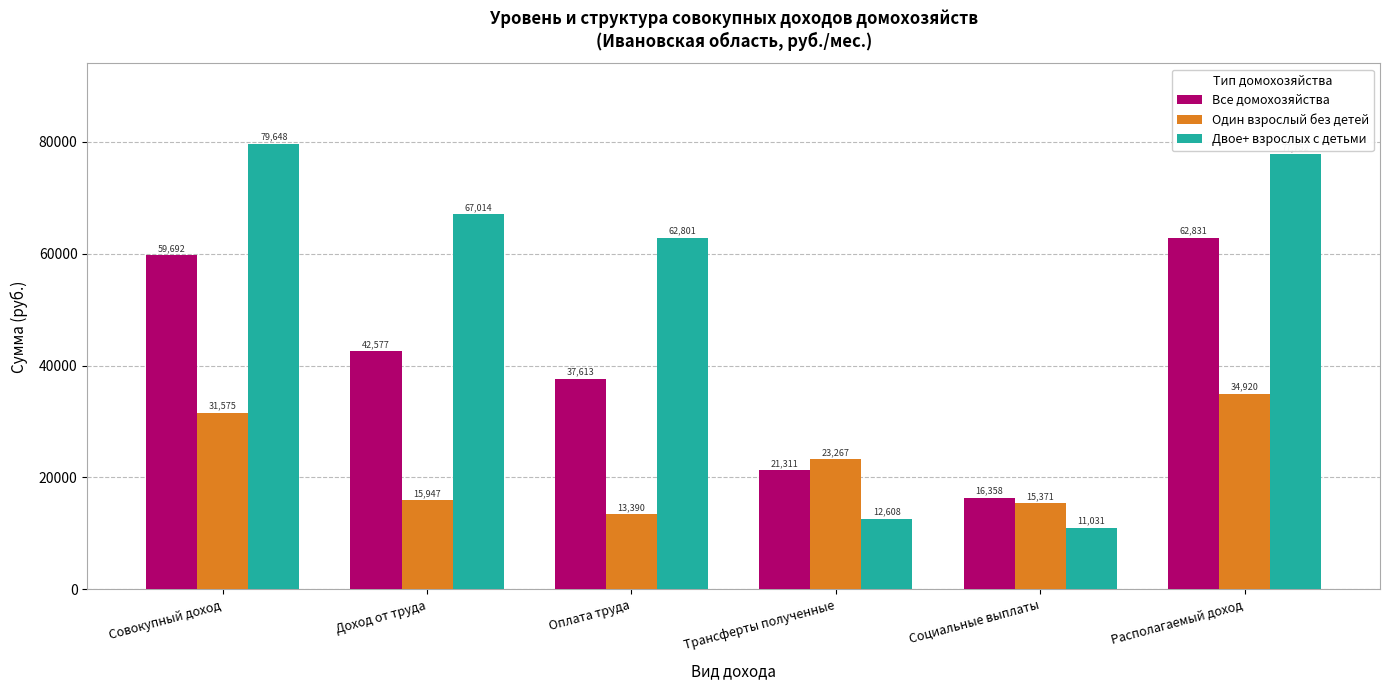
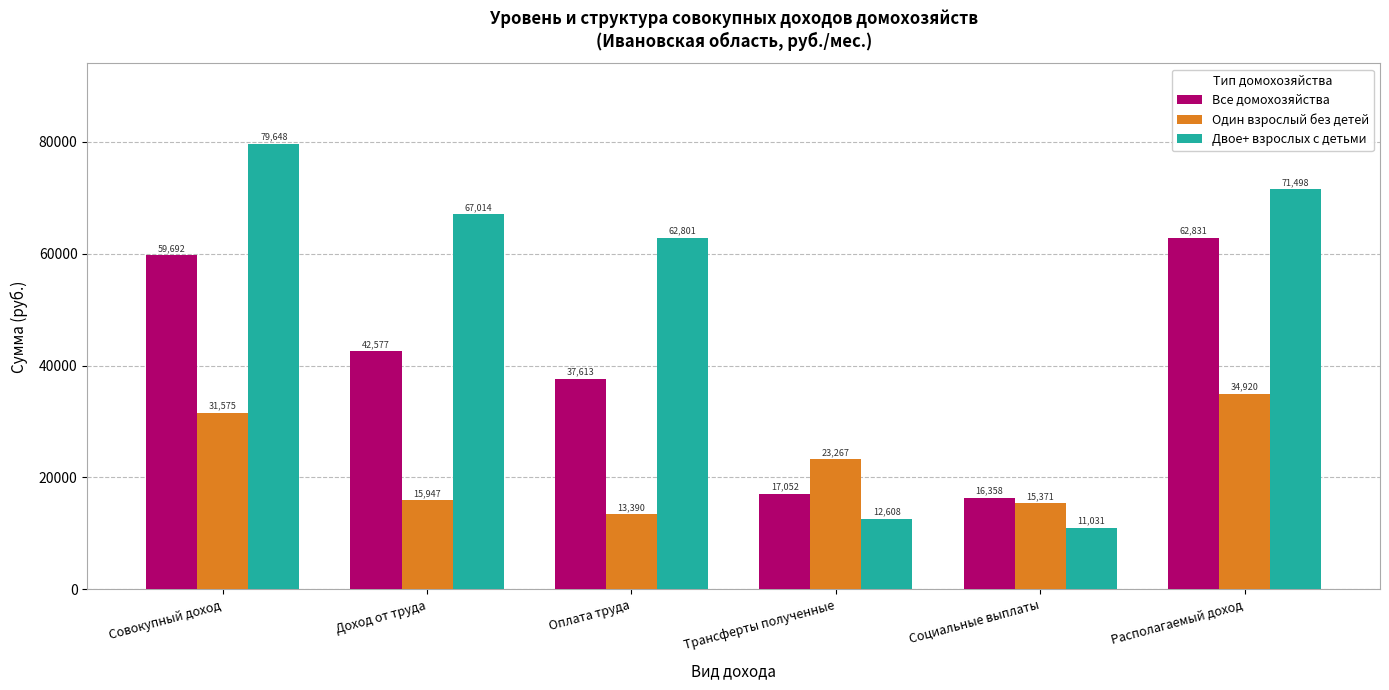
  {
    "Все домохозяйства": {
      "Совокупный доход": "59,692",
      "Доход от труда": "42,577",
      "Оплата труда": "37,613",
-     "Трансферты полученные": "21,311",
+     "Трансферты полученные": "17,052",
      "Социальные выплаты": "16,358",
      "Располагаемый доход": "62,831"
    },
    "Один взрослый без детей": {
      "Совокупный доход": "31,575",
      "Доход от труда": "15,947",
      "Оплата труда": "13,390",
      "Трансферты полученные": "23,267",
      "Социальные выплаты": "15,371",
      "Располагаемый доход": "34,920"
    },
    "Двое+ взрослых с детьми": {
-     "Располагаемый доход": "78000"
+     "Располагаемый доход": "71000"
    }
  }
